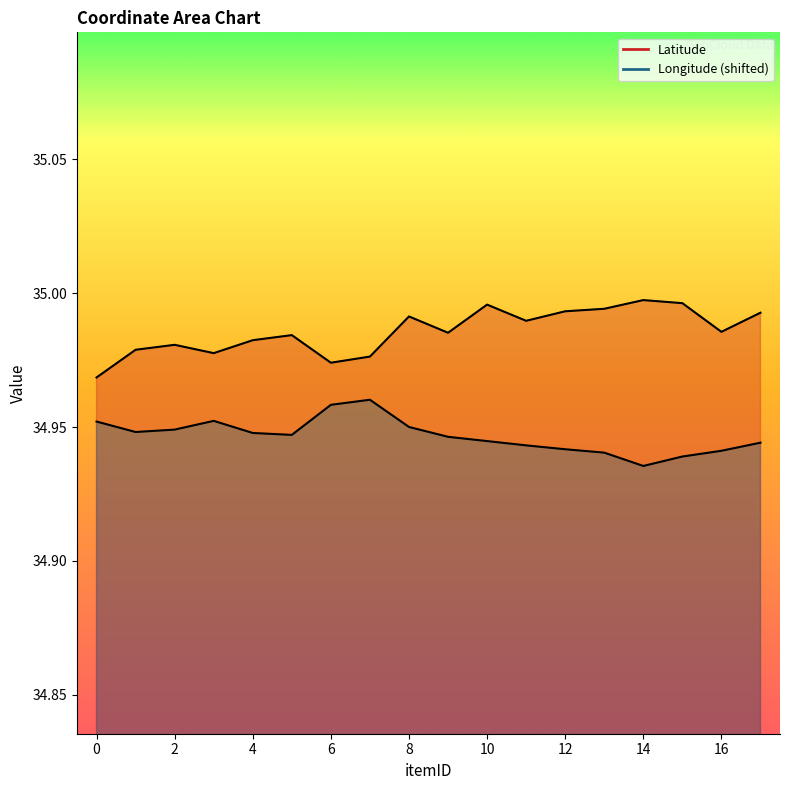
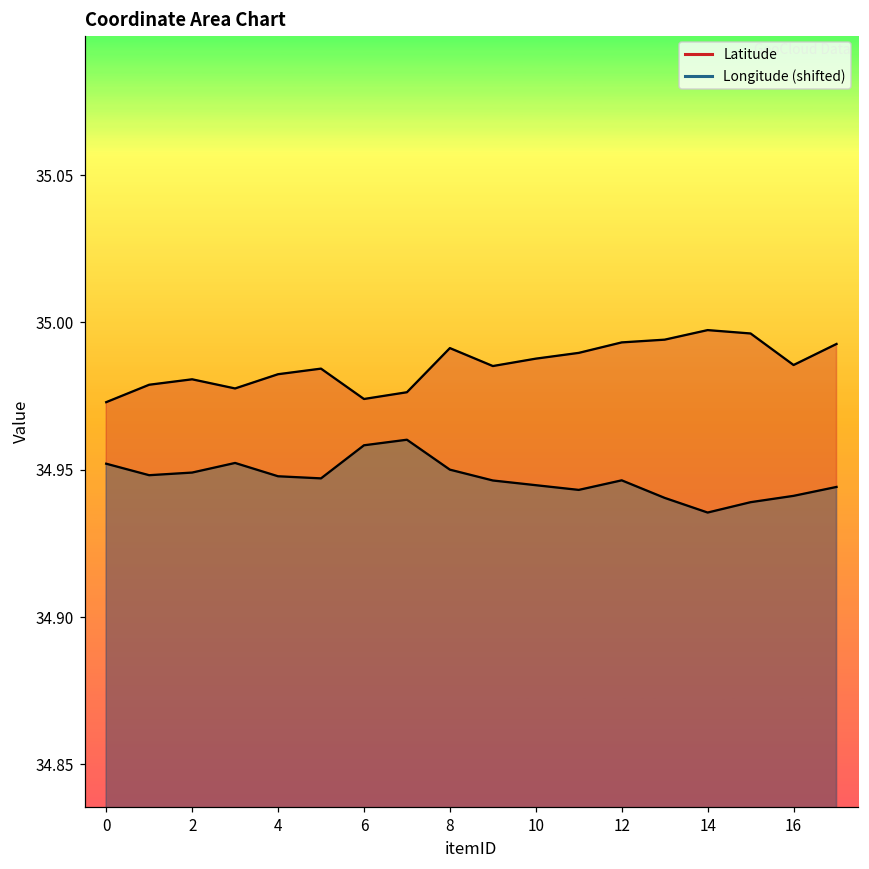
  {
    "Latitude": {
-     "0": 34.969,
+     "0": 34.973,
      "2": 34.981,
      "4": 34.982,
      "6": 34.974,
      "8": 34.991,
-     "10": 34.996,
+     "10": 34.988,
      "12": 34.993,
      "14": 34.997,
      "16": 34.986
    },
    "Longitude (shifted)": {
      "0": 34.952,
      "2": 34.949,
      "4": 34.948,
      "6": 34.958,
      "8": 34.950,
      "10": 34.945,
-     "12": 34.942,
+     "12": 34.946,
      "14": 34.935,
      "16": 34.941
    }
  }
